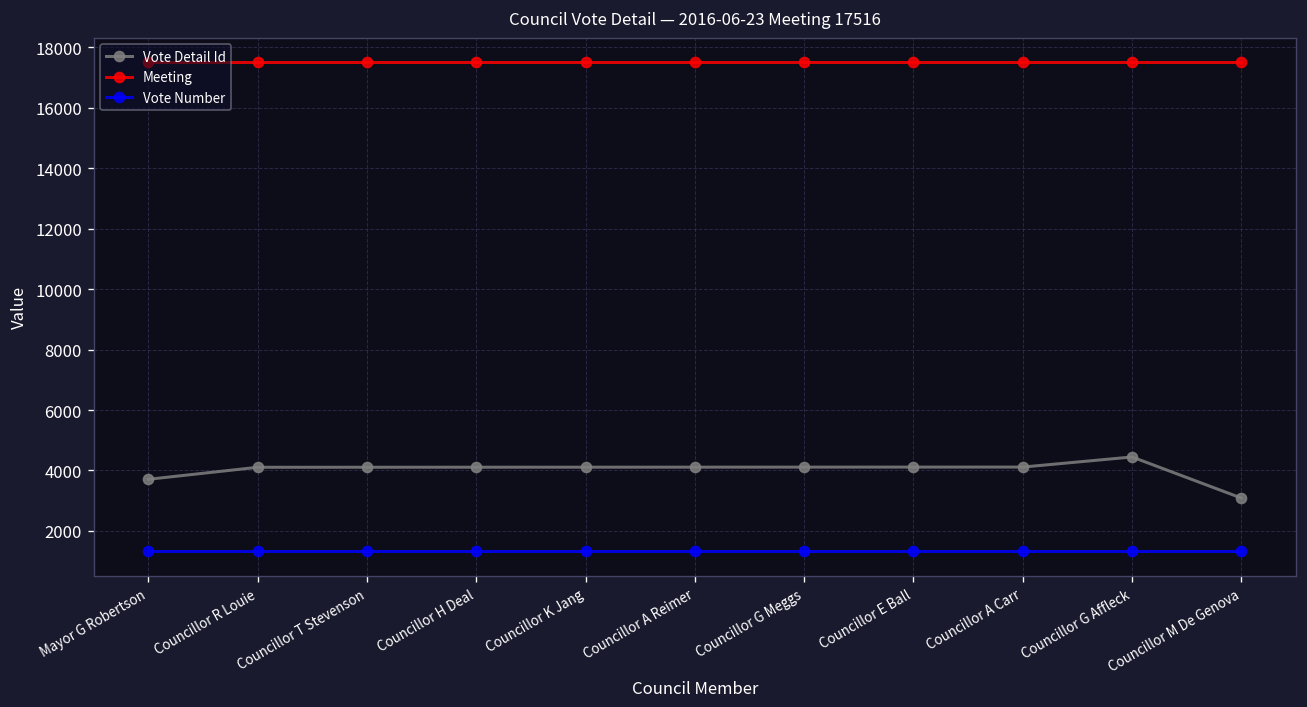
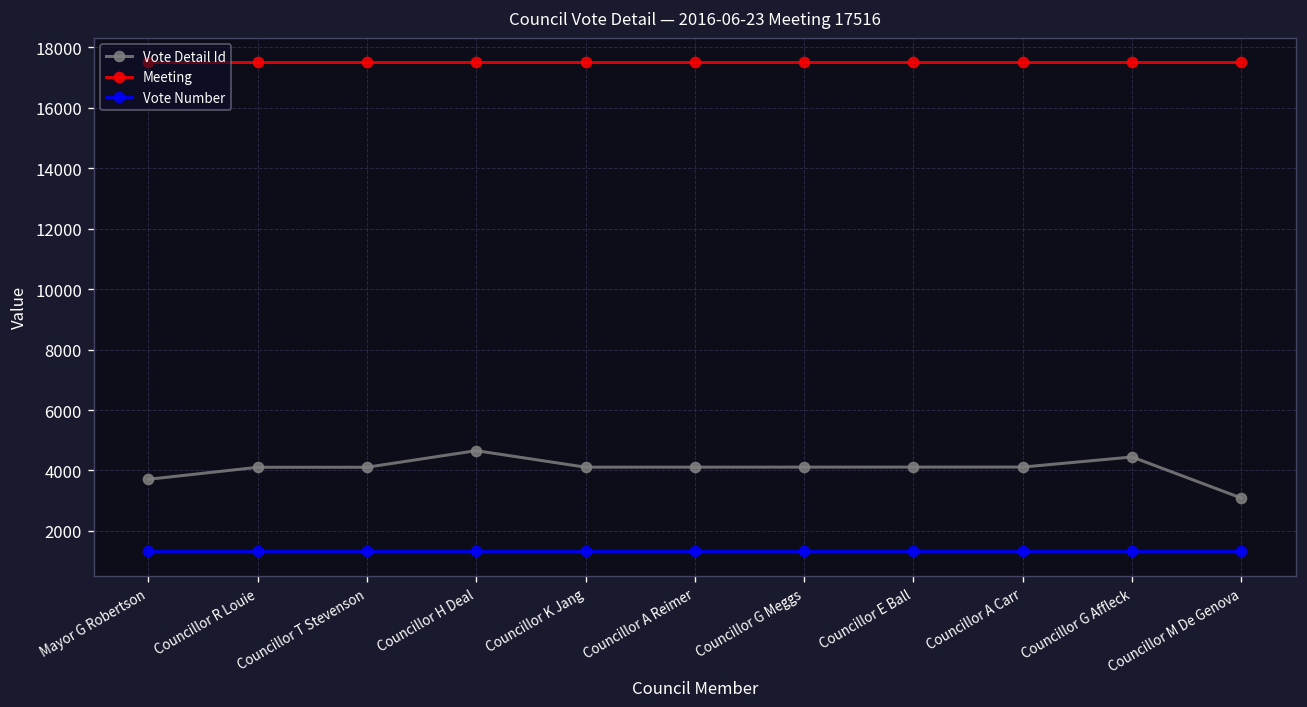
  {
    "Vote Detail Id": {
      "Mayor G Robertson": 3700,
      "Councillor R Louie": 4100,
      "Councillor T Stevenson": 4100,
-     "Councillor H Deal": 4100,
+     "Councillor H Deal": 4700,
      "Councillor K Jang": 4100,
      "Councillor A Reimer": 4100,
      "Councillor G Meggs": 4100,
      "Councillor E Ball": 4100,
      "Councillor A Carr": 4100,
      "Councillor G Affleck": 4400,
      "Councillor M De Genova": 3100
    },
    "Meeting": {
      "Councillor R Louie": 17500,
      "Councillor T Stevenson": 17500,
      "Councillor H Deal": 17500,
      "Councillor K Jang": 17500,
      "Councillor A Reimer": 17500,
      "Councillor G Meggs": 17500,
      "Councillor E Ball": 17500,
      "Councillor A Carr": 17500,
      "Councillor G Affleck": 17500,
      "Councillor M De Genova": 17500
    },
    "Vote Number": {
      "Mayor G Robertson": 1300,
      "Councillor R Louie": 1300,
      "Councillor T Stevenson": 1300,
      "Councillor H Deal": 1300,
      "Councillor K Jang": 1300,
      "Councillor A Reimer": 1300,
      "Councillor G Meggs": 1300,
      "Councillor E Ball": 1300,
      "Councillor A Carr": 1300,
      "Councillor G Affleck": 1300,
      "Councillor M De Genova": 1300
    }
  }
